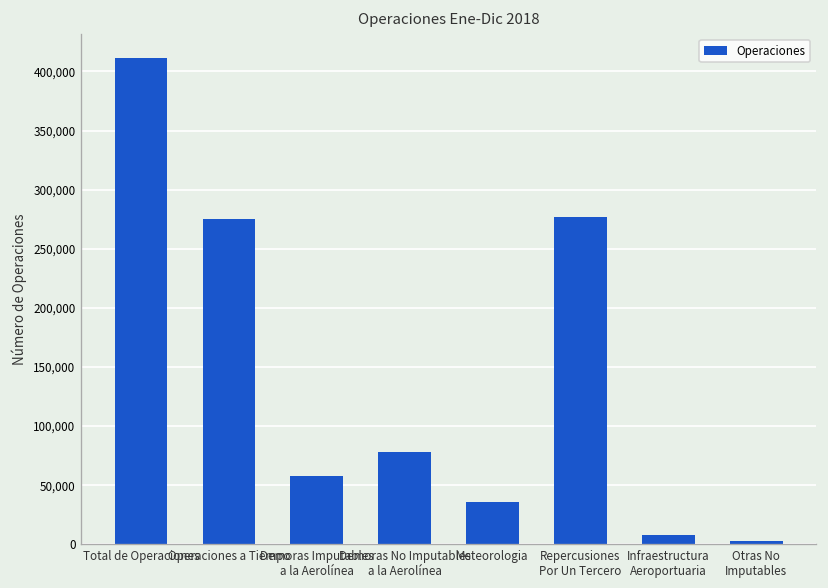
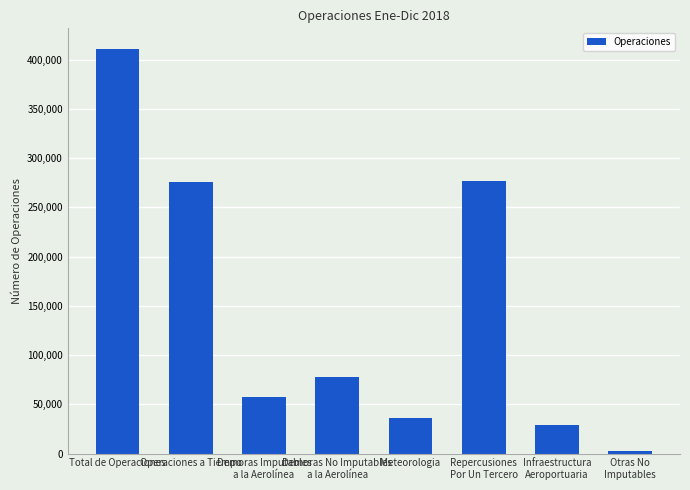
  {
    "Repercusiones Por Un Tercero": "280,000",
-   "Infraestructura Aeroportuaria": "10,000",
+   "Infraestructura Aeroportuaria": "30,000",
    "Otras No Imputables": "0"
  }
